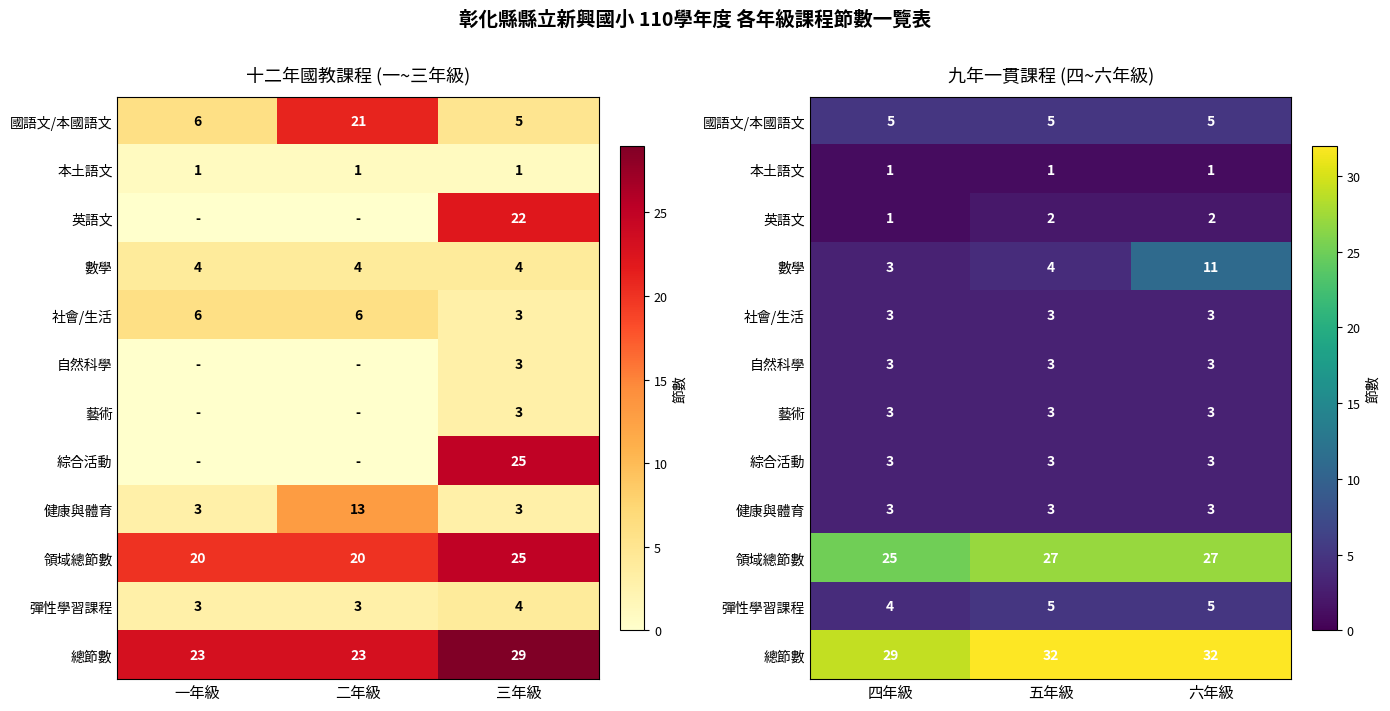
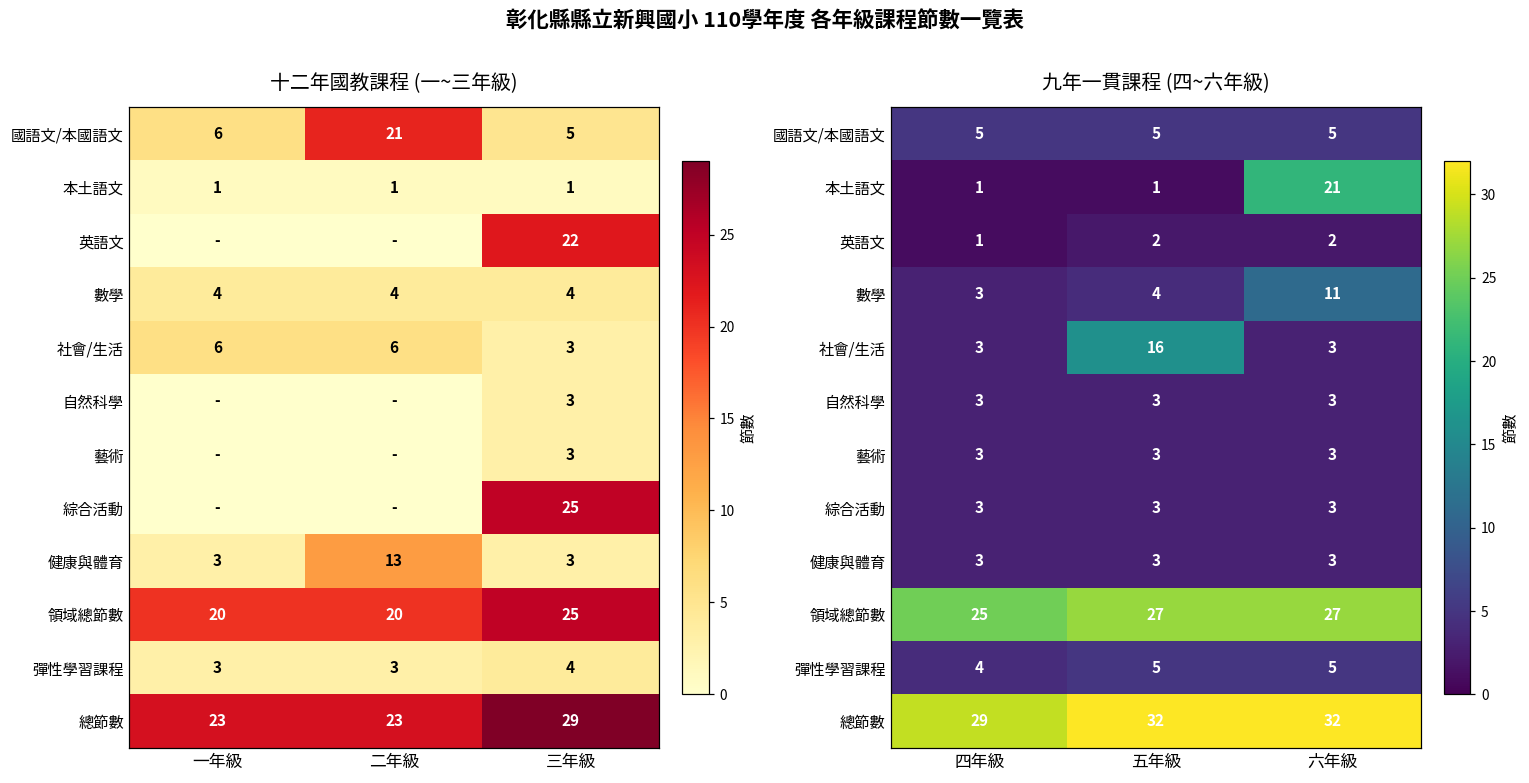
  {
    "十二年國教課程 (一~三年級)": {
      "國語文/本國語文": {
        "一年級": 6,
        "二年級": 21,
        "三年級": 5
      },
      "本土語文": {
        "一年級": 1,
        "二年級": 1,
        "三年級": 1
      },
      "英語文": {
        "三年級": 22
      },
      "數學": {
        "一年級": 4,
        "二年級": 4,
        "三年級": 4
      },
      "社會/生活": {
        "一年級": 6,
        "二年級": 6,
        "三年級": 3
      },
      "自然科學": {
        "三年級": 3
      },
      "藝術": {
        "三年級": 3
      },
      "綜合活動": {
        "三年級": 25
      },
      "健康與體育": {
        "一年級": 3,
        "二年級": 13,
        "三年級": 3
      },
      "領域總節數": {
        "一年級": 20,
        "二年級": 20,
        "三年級": 25
      },
      "彈性學習課程": {
        "一年級": 3,
        "二年級": 3,
        "三年級": 4
      },
      "總節數": {
        "一年級": 23,
        "二年級": 23,
        "三年級": 29
      }
    },
    "九年一貫課程 (四~六年級)": {
      "國語文/本國語文": {
        "四年級": 5,
        "五年級": 5,
        "六年級": 5
      },
      "本土語文": {
        "四年級": 1,
        "五年級": 1,
-       "六年級": 1
+       "六年級": 21
      },
      "英語文": {
        "四年級": 1,
        "五年級": 2,
        "六年級": 2
      },
      "數學": {
        "四年級": 3,
        "五年級": 4,
        "六年級": 11
      },
      "社會/生活": {
        "四年級": 3,
-       "五年級": 3,
+       "五年級": 16,
        "六年級": 3
      },
      "自然科學": {
        "四年級": 3,
        "五年級": 3,
        "六年級": 3
      },
      "藝術": {
        "四年級": 3,
        "五年級": 3,
        "六年級": 3
      },
      "綜合活動": {
        "四年級": 3,
        "五年級": 3,
        "六年級": 3
      },
      "健康與體育": {
        "四年級": 3,
        "五年級": 3,
        "六年級": 3
      },
      "領域總節數": {
        "四年級": 25,
        "五年級": 27,
        "六年級": 27
      },
      "彈性學習課程": {
        "四年級": 4,
        "五年級": 5,
        "六年級": 5
      },
      "總節數": {
        "四年級": 29,
        "五年級": 32,
        "六年級": 32
      }
    }
  }
